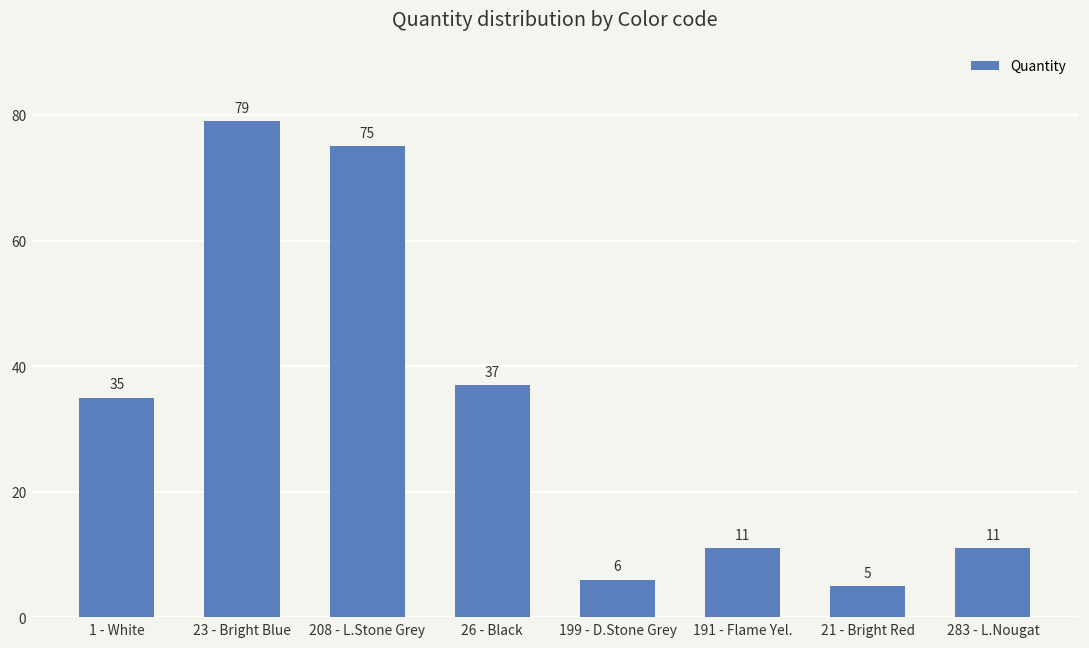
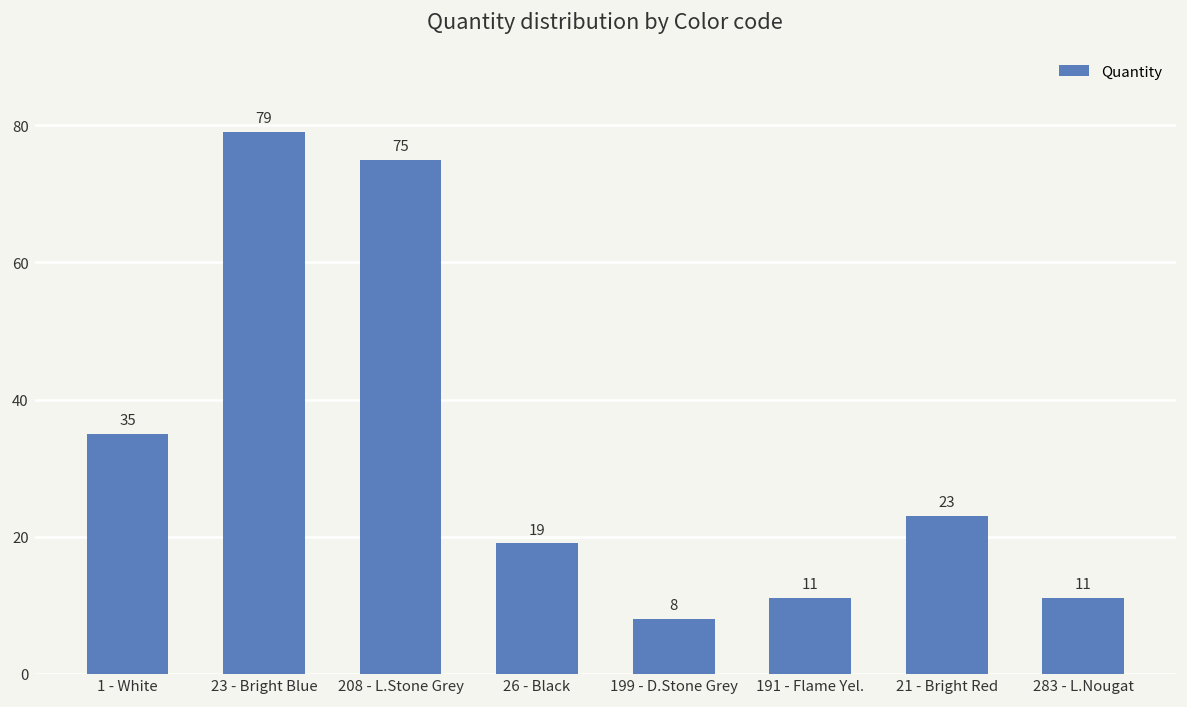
  {
    "1 - White": 35,
    "23 - Bright Blue": 79,
    "208 - L.Stone Grey": 75,
-   "26 - Black": 37,
-   "199 - D.Stone Grey": 6,
+   "26 - Black": 19,
+   "199 - D.Stone Grey": 8,
    "191 - Flame Yel.": 11,
-   "21 - Bright Red": 5,
+   "21 - Bright Red": 23,
    "283 - L.Nougat": 11
  }
